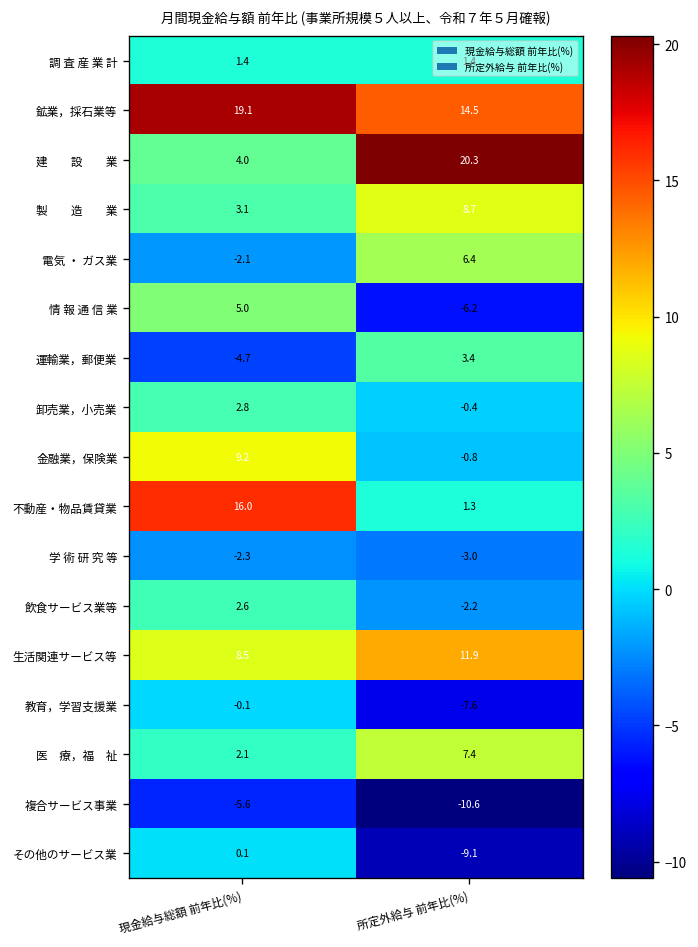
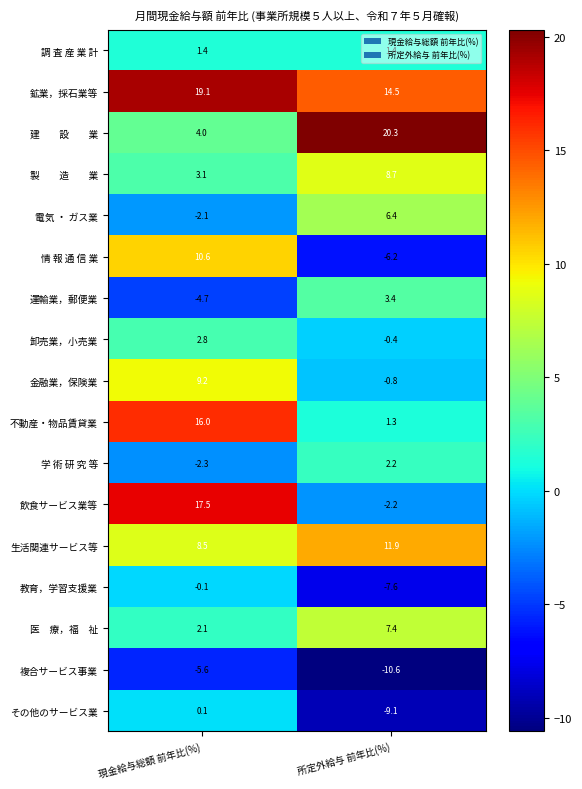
  {
    "調 査 産 業 計": {
      "現金給与総額 前年比(%)": 1.4
    },
    "鉱業，採石業等": {
      "現金給与総額 前年比(%)": 19.1,
      "所定外給与 前年比(%)": 14.5
    },
    "建 設 業": {
      "現金給与総額 前年比(%)": 4.0,
      "所定外給与 前年比(%)": 20.3
    },
    "製 造 業": {
      "現金給与総額 前年比(%)": 3.1,
      "所定外給与 前年比(%)": 8.7
    },
    "電気 ・ ガス業": {
      "現金給与総額 前年比(%)": -2.1,
      "所定外給与 前年比(%)": 6.4
    },
    "情 報 通 信 業": {
-     "現金給与総額 前年比(%)": 5.0,
+     "現金給与総額 前年比(%)": 10.6,
      "所定外給与 前年比(%)": -6.2
    },
    "運輸業，郵便業": {
      "現金給与総額 前年比(%)": -4.7,
      "所定外給与 前年比(%)": 3.4
    },
    "卸売業，小売業": {
      "現金給与総額 前年比(%)": 2.8,
      "所定外給与 前年比(%)": -0.4
    },
    "金融業，保険業": {
      "現金給与総額 前年比(%)": 9.2,
      "所定外給与 前年比(%)": -0.8
    },
    "不動産・物品賃貸業": {
      "現金給与総額 前年比(%)": 16.0,
      "所定外給与 前年比(%)": 1.3
    },
    "学 術 研 究 等": {
      "現金給与総額 前年比(%)": -2.3,
-     "所定外給与 前年比(%)": -3.0
+     "所定外給与 前年比(%)": 2.2
    },
    "飲食サービス業等": {
-     "現金給与総額 前年比(%)": 2.6,
+     "現金給与総額 前年比(%)": 17.5,
      "所定外給与 前年比(%)": -2.2
    },
    "生活関連サービス等": {
      "現金給与総額 前年比(%)": 8.5,
      "所定外給与 前年比(%)": 11.9
    },
    "教育，学習支援業": {
      "現金給与総額 前年比(%)": -0.1,
      "所定外給与 前年比(%)": -7.6
    },
    "医 療，福 祉": {
      "現金給与総額 前年比(%)": 2.1,
      "所定外給与 前年比(%)": 7.4
    },
    "複合サービス事業": {
      "現金給与総額 前年比(%)": -5.6,
      "所定外給与 前年比(%)": -10.6
    },
    "その他のサービス業": {
      "現金給与総額 前年比(%)": 0.1,
      "所定外給与 前年比(%)": -9.1
    }
  }
